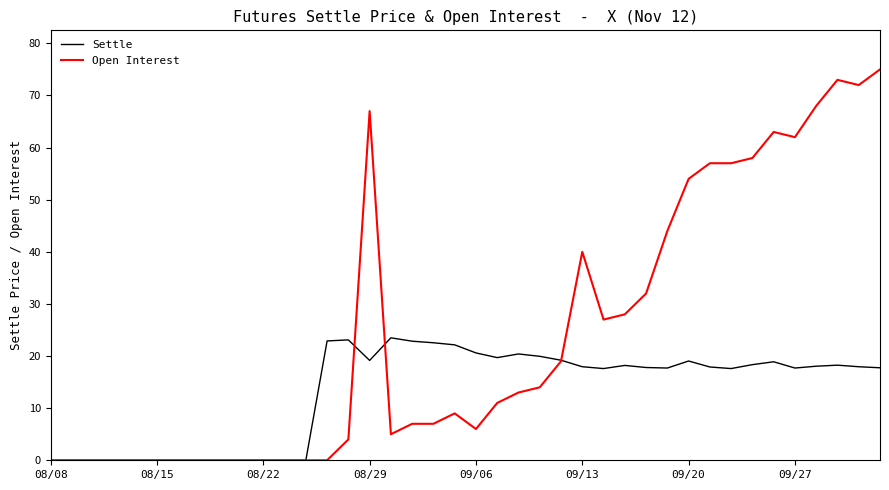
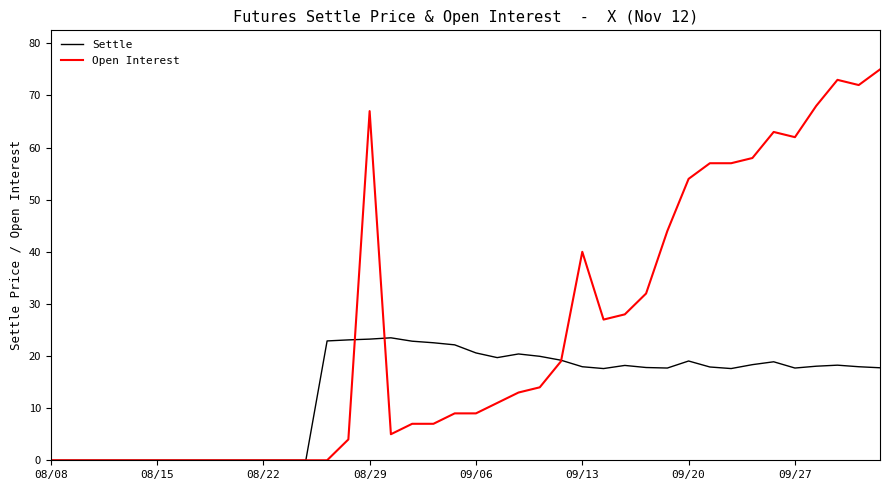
  {
    "Settle": {
-     "08/29": 19,
+     "08/29": 23,
      "09/06": 21,
      "09/13": 18,
      "09/20": 19,
      "09/27": 18
    },
    "Open Interest": {
      "08/29": 67,
-     "09/06": 6,
+     "09/06": 9,
      "09/13": 40,
      "09/20": 54,
      "09/27": 62
    }
  }
